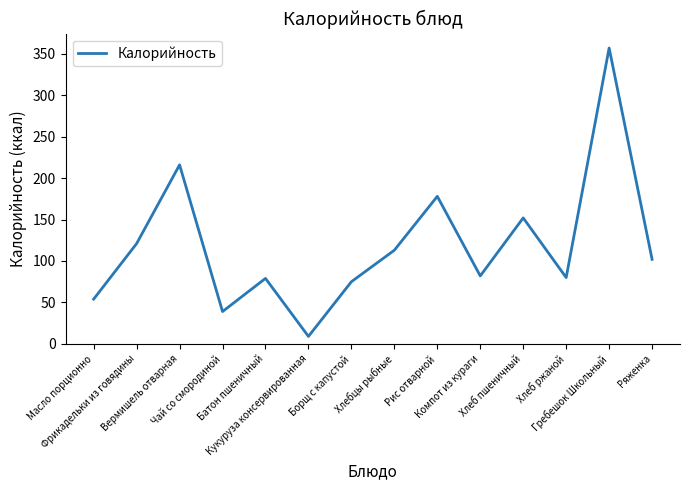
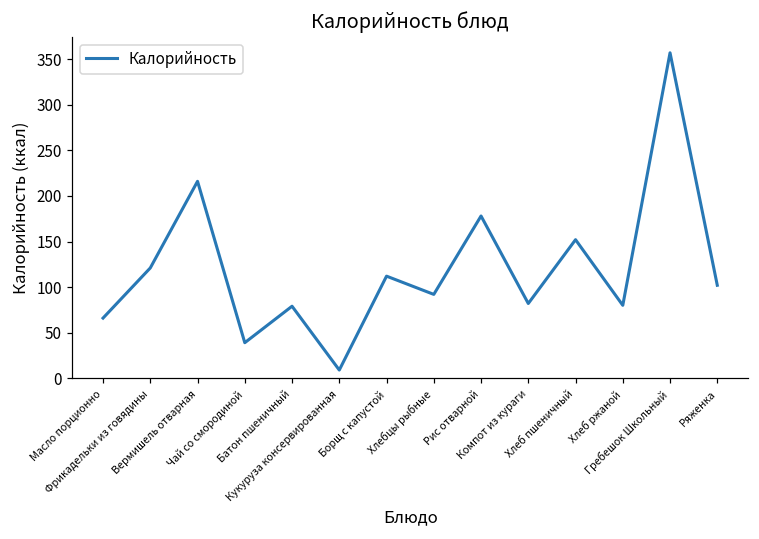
  {
-   "Масло порционно": 50,
+   "Масло порционно": 70,
    "Фрикадельки из говядины": 120,
    "Вермишель отварная": 220,
    "Чай со смородиной": 40,
    "Батон пшеничный": 80,
    "Кукуруза консервированная": 10,
-   "Борщ с капустой": 80,
-   "Хлебцы рыбные": 110,
+   "Борщ с капустой": 110,
+   "Хлебцы рыбные": 90,
    "Рис отварной": 180,
    "Компот из кураги": 80,
    "Хлеб пшеничный": 150,
    "Хлеб ржаной": 80,
    "Гребешок Школьный": 360,
    "Ряженка": 100
  }
